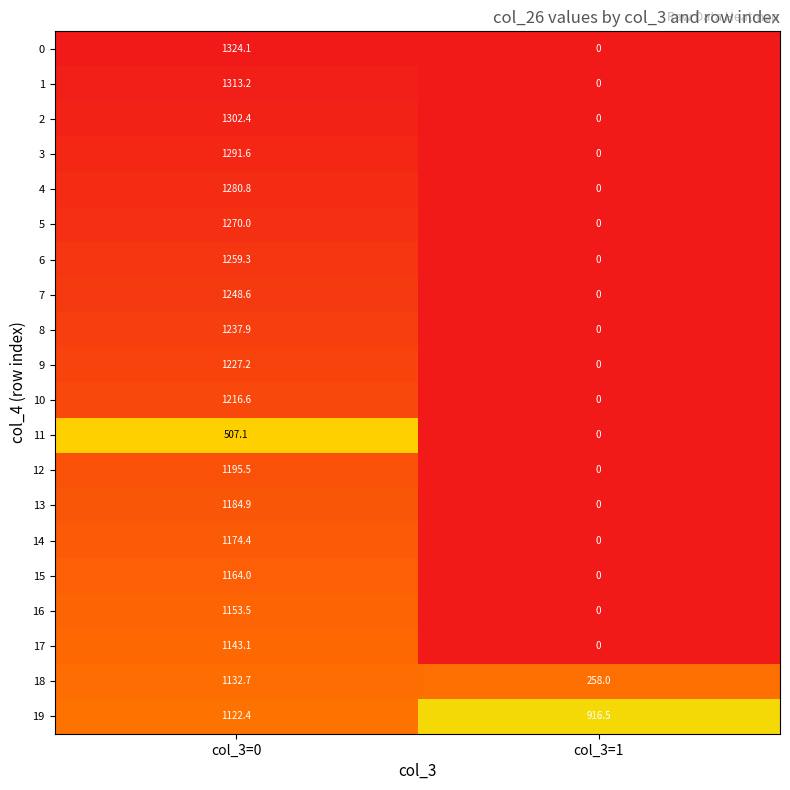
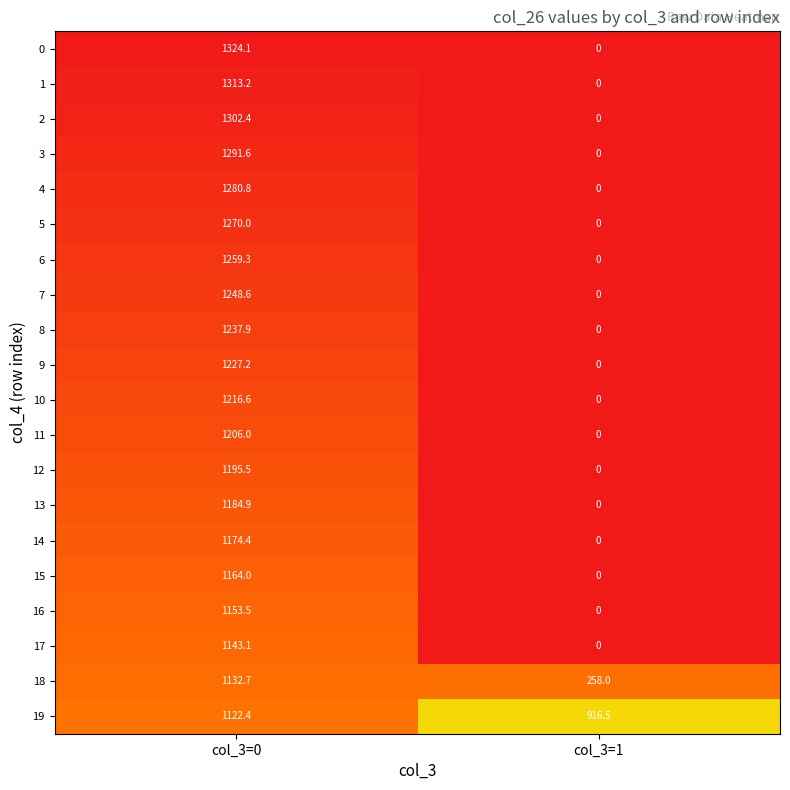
  {
    "0": {
      "col_3=0": 1324.1,
      "col_3=1": 0
    },
    "1": {
      "col_3=0": 1313.2,
      "col_3=1": 0
    },
    "2": {
      "col_3=0": 1302.4,
      "col_3=1": 0
    },
    "3": {
      "col_3=0": 1291.6,
      "col_3=1": 0
    },
    "4": {
      "col_3=0": 1280.8,
      "col_3=1": 0
    },
    "5": {
      "col_3=0": 1270.0,
      "col_3=1": 0
    },
    "6": {
      "col_3=0": 1259.3,
      "col_3=1": 0
    },
    "7": {
      "col_3=0": 1248.6,
      "col_3=1": 0
    },
    "8": {
      "col_3=0": 1237.9,
      "col_3=1": 0
    },
    "9": {
      "col_3=0": 1227.2,
      "col_3=1": 0
    },
    "10": {
      "col_3=0": 1216.6,
      "col_3=1": 0
    },
    "11": {
-     "col_3=0": 507.1,
+     "col_3=0": 1206.0,
      "col_3=1": 0
    },
    "12": {
      "col_3=0": 1195.5,
      "col_3=1": 0
    },
    "13": {
      "col_3=0": 1184.9,
      "col_3=1": 0
    },
    "14": {
      "col_3=0": 1174.4,
      "col_3=1": 0
    },
    "15": {
      "col_3=0": 1164.0,
      "col_3=1": 0
    },
    "16": {
      "col_3=0": 1153.5,
      "col_3=1": 0
    },
    "17": {
      "col_3=0": 1143.1,
      "col_3=1": 0
    },
    "18": {
      "col_3=0": 1132.7,
      "col_3=1": 258.0
    },
    "19": {
      "col_3=0": 1122.4,
      "col_3=1": 916.5
    }
  }
